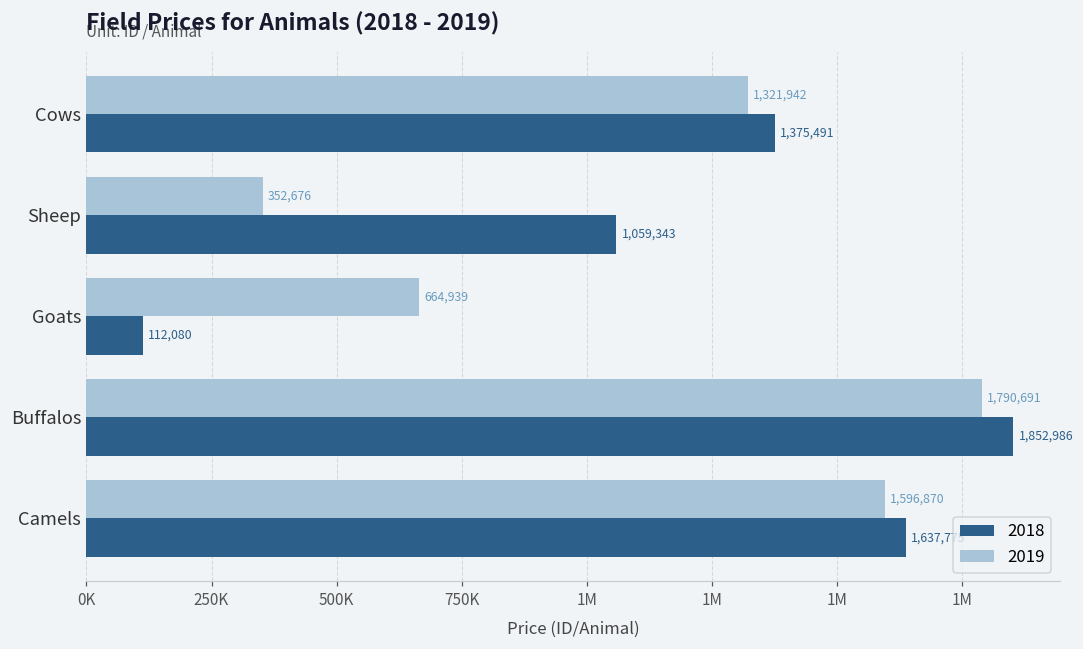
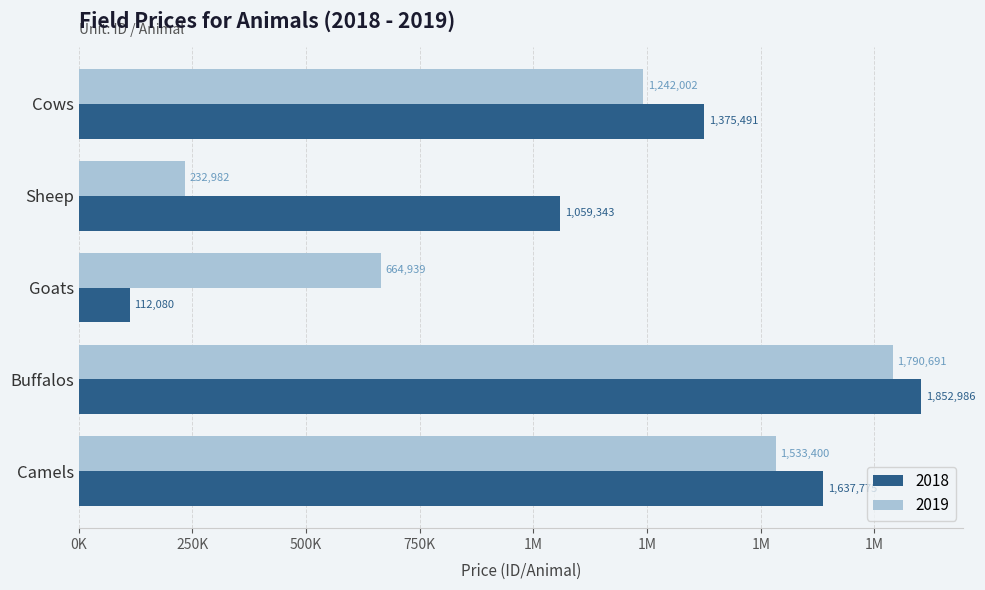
  {
    "2018": {
      "Cows": "1,375,491",
      "Sheep": "1,059,343",
      "Goats": "112,080",
      "Buffalos": "1,852,986"
    },
    "2019": {
-     "Cows": "1,321,942",
-     "Sheep": "352,676",
+     "Cows": "1,242,002",
+     "Sheep": "232,982",
      "Goats": "664,939",
      "Buffalos": "1,790,691",
-     "Camels": "1,596,870"
+     "Camels": "1,533,400"
    }
  }
